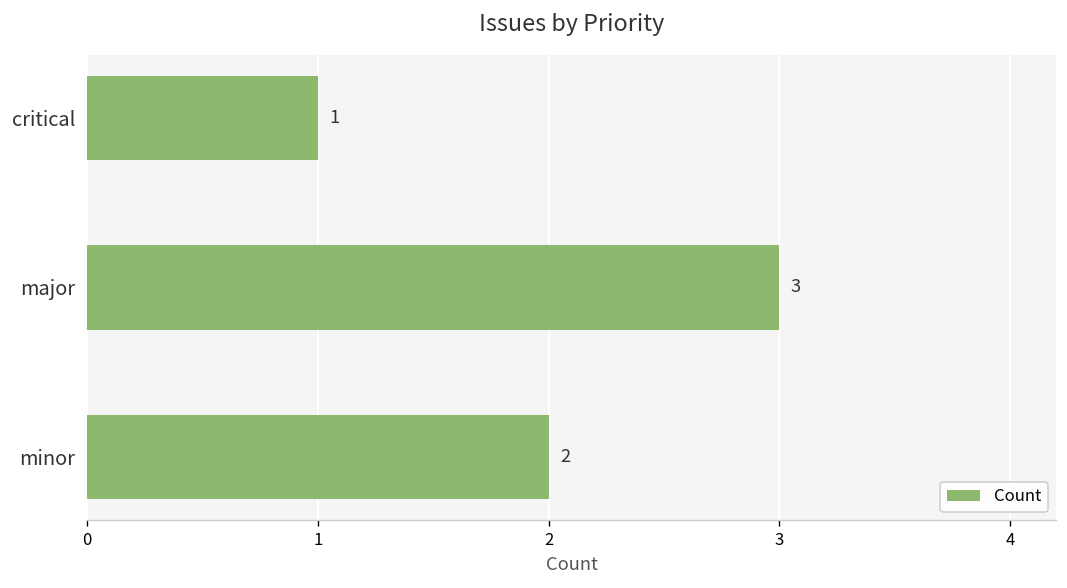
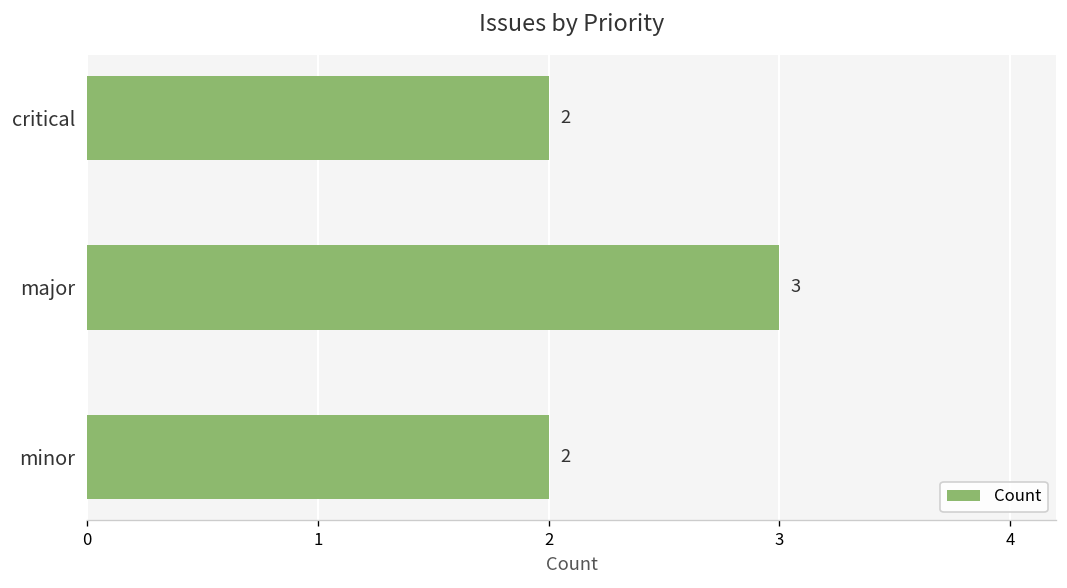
  {
-   "critical": 1,
+   "critical": 2,
    "major": 3,
    "minor": 2
  }
